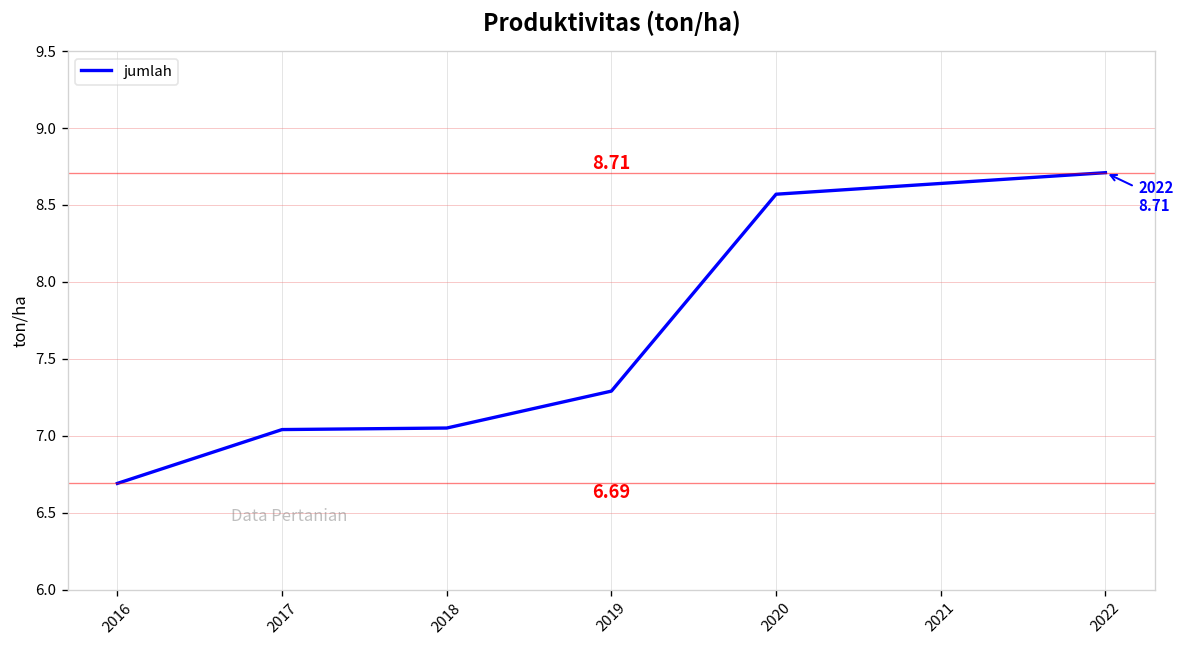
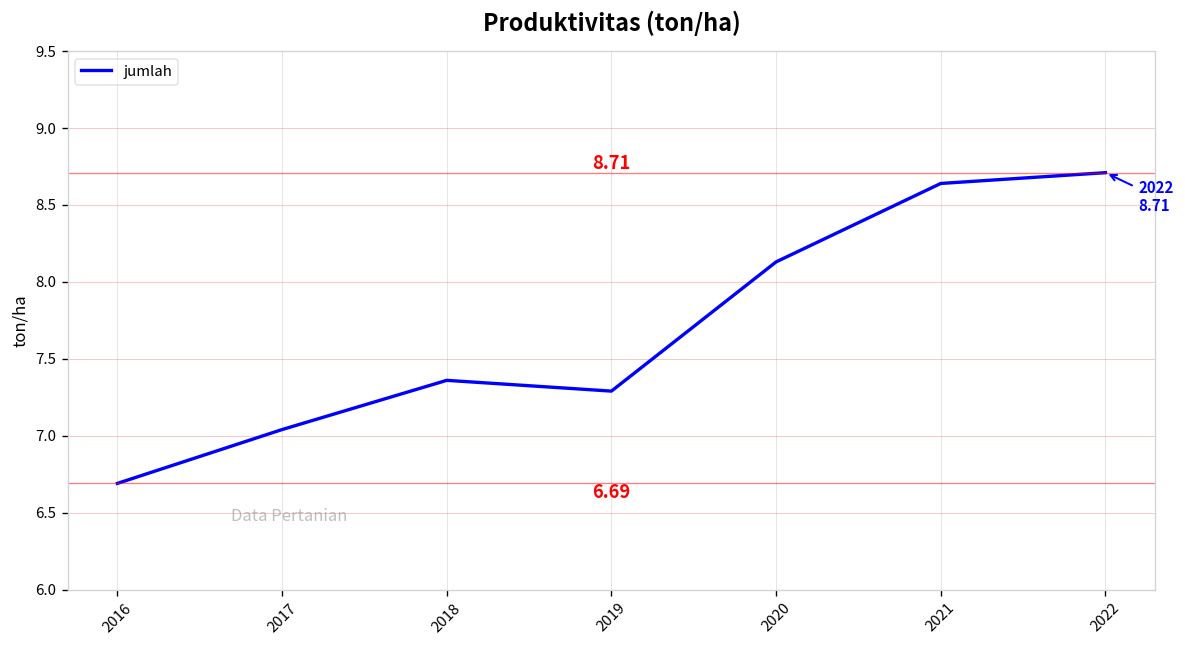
  {
    "2016": 6.69,
    "2017": 7.04,
-   "2018": 7.05,
+   "2018": 7.36,
    "2019": 7.29,
-   "2020": 8.57,
+   "2020": 8.13,
    "2021": 8.64
  }
